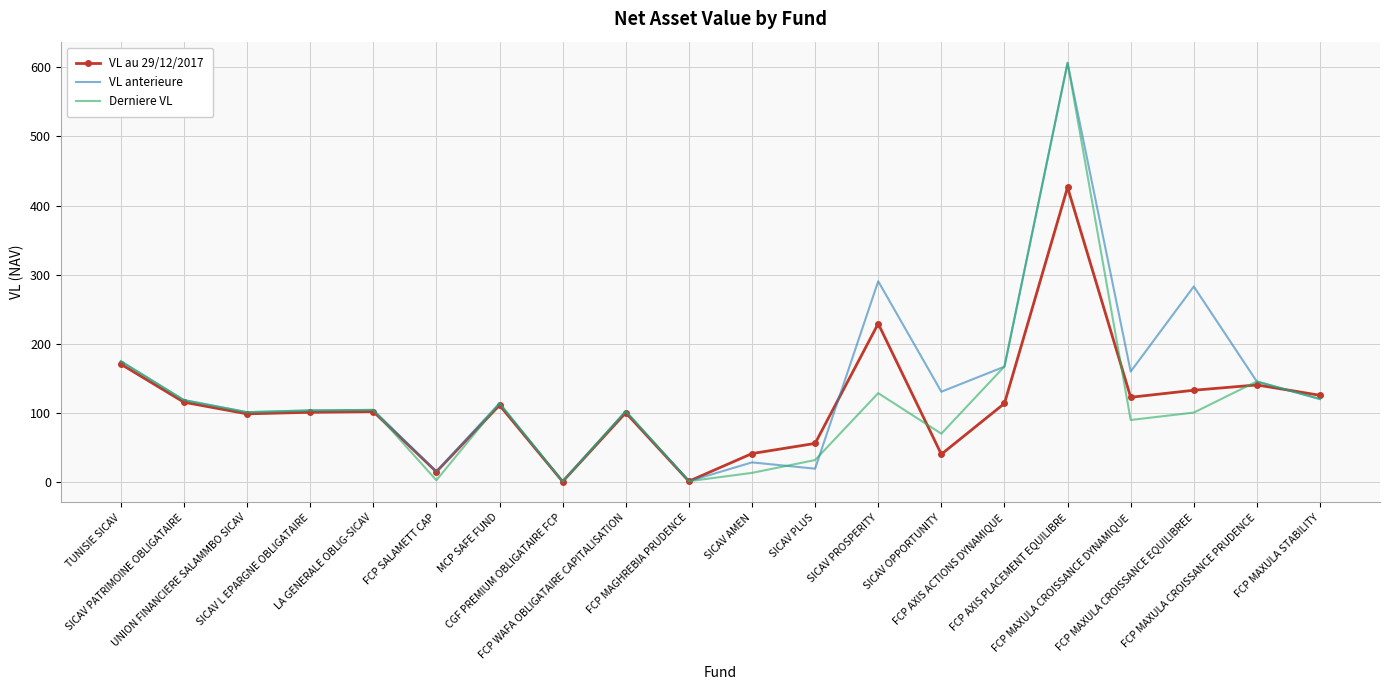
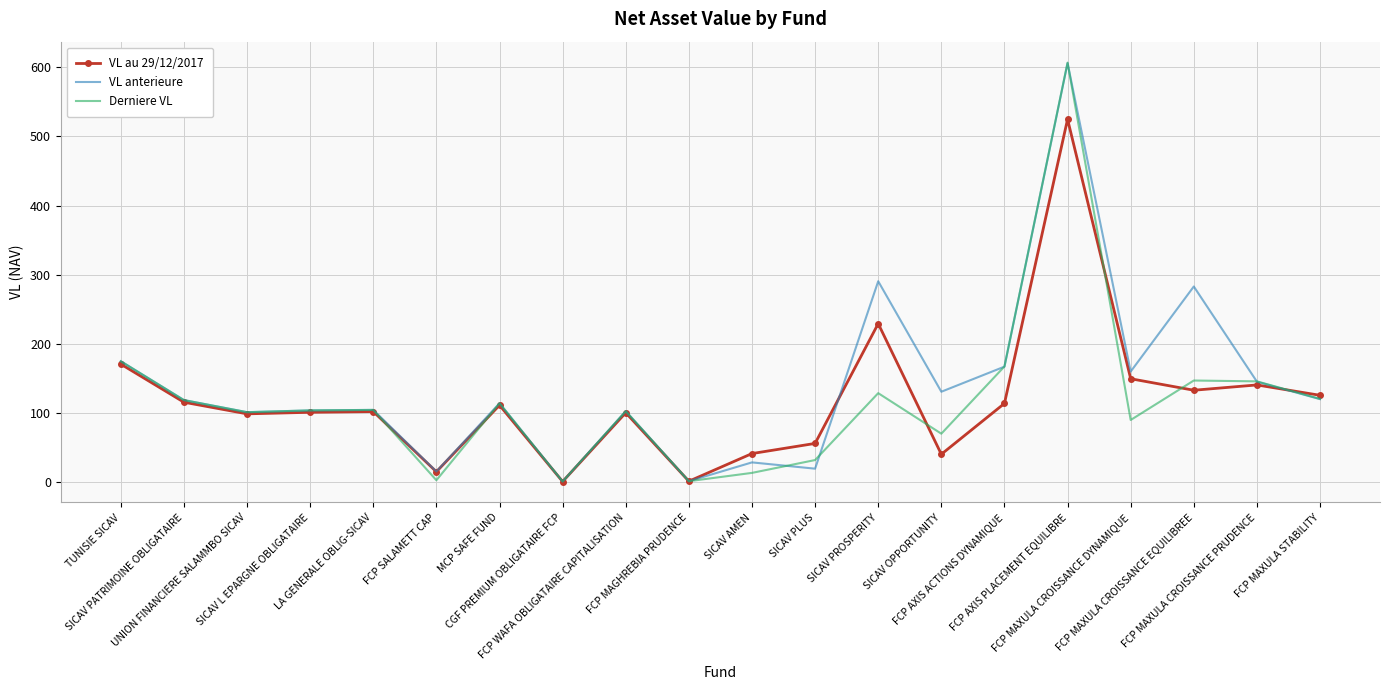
  {
    "VL au 29/12/2017": {
      "TUNISIE SICAV": 170,
      "SICAV AMEN": 40,
      "SICAV PLUS": 60,
      "SICAV PROSPERITY": 230,
      "SICAV OPPORTUNITY": 40,
      "FCP AXIS ACTIONS DYNAMIQUE": 110,
-     "FCP AXIS PLACEMENT EQUILIBRE": 430,
-     "FCP MAXULA CROISSANCE DYNAMIQUE": 120,
+     "FCP AXIS PLACEMENT EQUILIBRE": 520,
+     "FCP MAXULA CROISSANCE DYNAMIQUE": 150,
      "FCP MAXULA CROISSANCE EQUILIBREE": 130,
      "FCP MAXULA CROISSANCE PRUDENCE": 140,
      "FCP MAXULA STABILITY": 130
    },
    "VL anterieure": {
      "SICAV AMEN": 30,
      "SICAV PLUS": 20,
      "SICAV PROSPERITY": 290,
      "SICAV OPPORTUNITY": 130,
      "FCP MAXULA CROISSANCE DYNAMIQUE": 160,
      "FCP MAXULA CROISSANCE EQUILIBREE": 280
    },
    "Derniere VL": {
      "FCP SALAMETT CAP": 0,
      "SICAV AMEN": 10,
      "SICAV PLUS": 30,
      "SICAV PROSPERITY": 130,
      "SICAV OPPORTUNITY": 70,
      "FCP MAXULA CROISSANCE DYNAMIQUE": 90,
-     "FCP MAXULA CROISSANCE EQUILIBREE": 100
+     "FCP MAXULA CROISSANCE EQUILIBREE": 150
    }
  }
